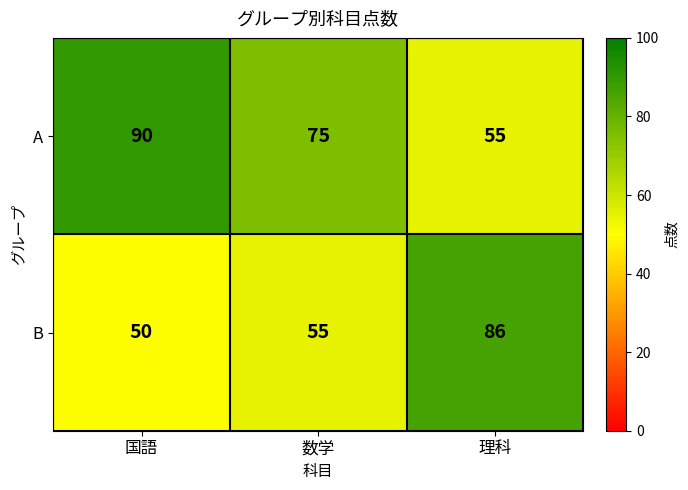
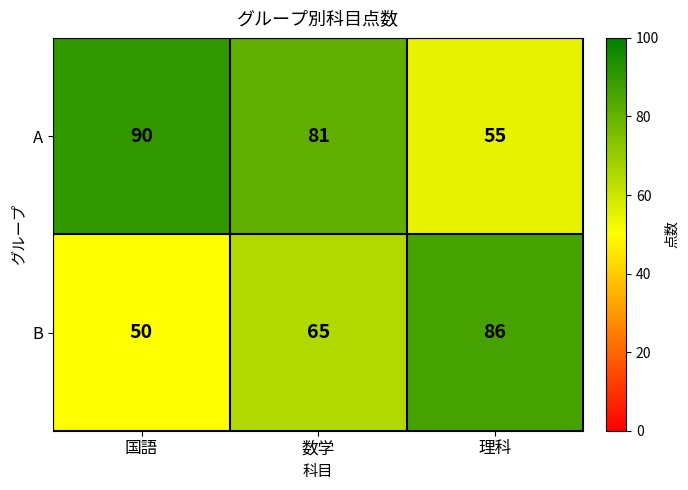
  {
    "A": {
      "国語": 90,
-     "数学": 75,
+     "数学": 81,
      "理科": 55
    },
    "B": {
      "国語": 50,
-     "数学": 55,
+     "数学": 65,
      "理科": 86
    }
  }
